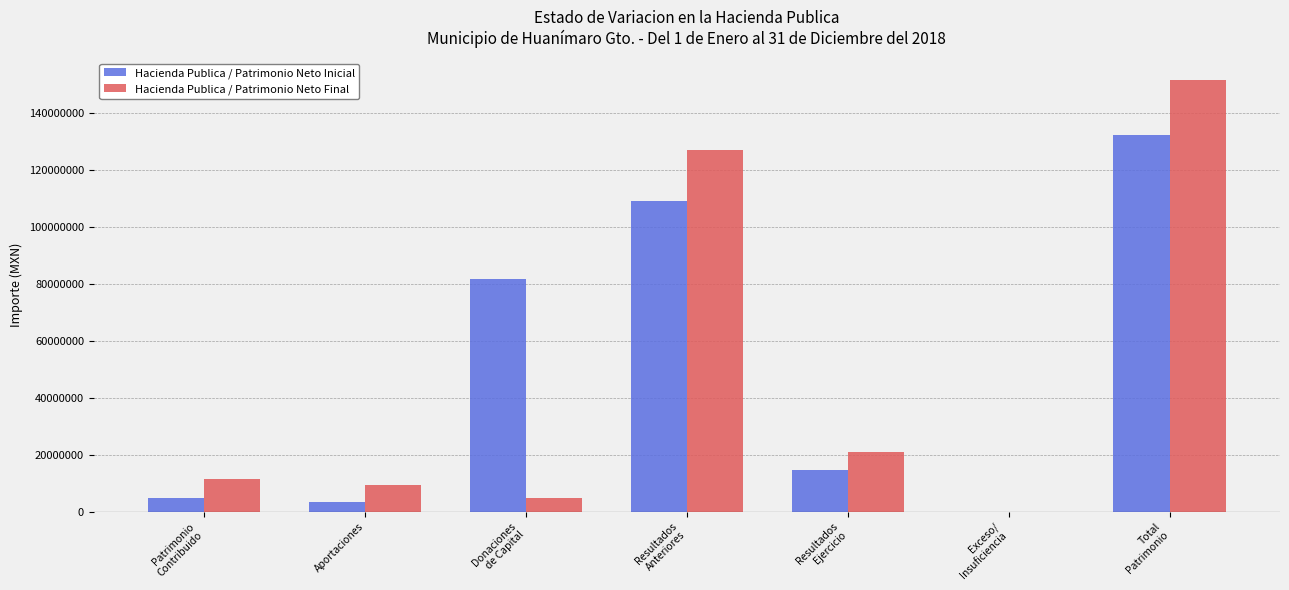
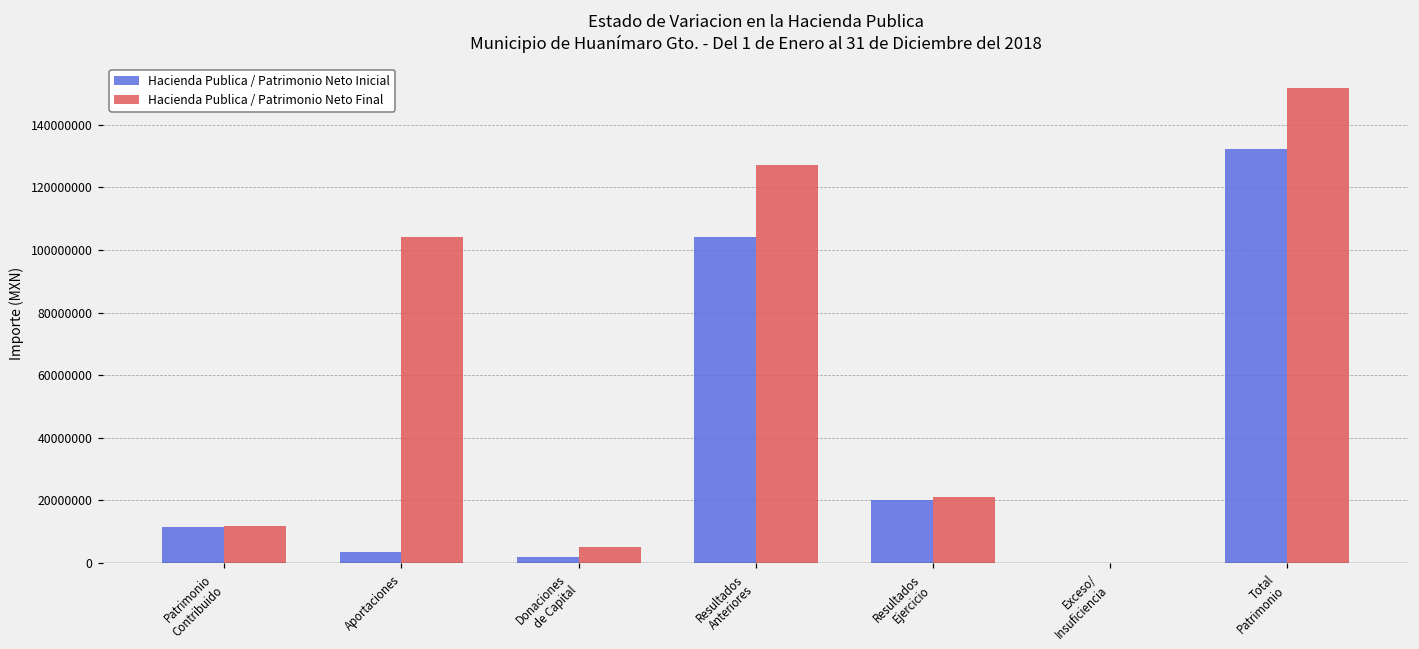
  {
    "Hacienda Publica / Patrimonio Neto Inicial": {
-     "Patrimonio Contribuido": 5000000,
+     "Patrimonio Contribuido": 11000000,
      "Aportaciones": 3000000,
-     "Donaciones de Capital": 82000000,
-     "Resultados Anteriores": 109000000,
-     "Resultados Ejercicio": 15000000,
+     "Donaciones de Capital": 2000000,
+     "Resultados Anteriores": 104000000,
+     "Resultados Ejercicio": 20000000,
      "Exceso/ Insuficiencia": 0,
      "Total Patrimonio": 132000000
    },
    "Hacienda Publica / Patrimonio Neto Final": {
      "Patrimonio Contribuido": 12000000,
-     "Aportaciones": 9000000,
+     "Aportaciones": 104000000,
      "Donaciones de Capital": 5000000,
      "Resultados Anteriores": 127000000,
      "Resultados Ejercicio": 21000000,
      "Exceso/ Insuficiencia": 0,
      "Total Patrimonio": 152000000
    }
  }
